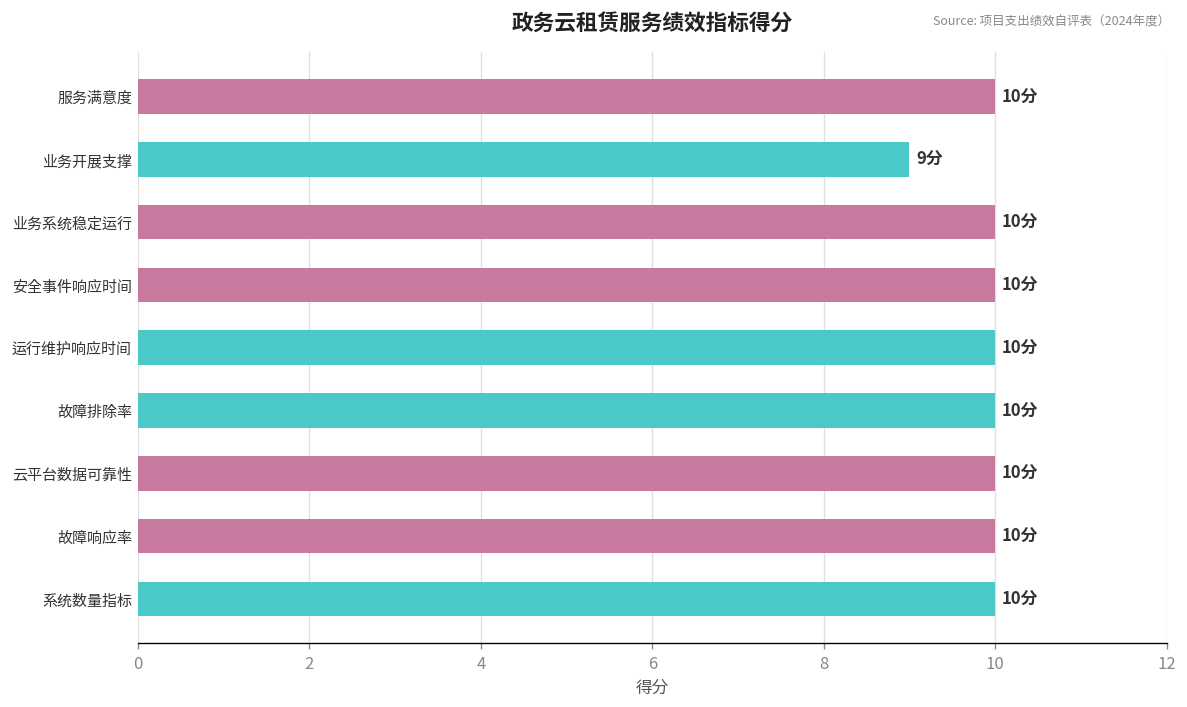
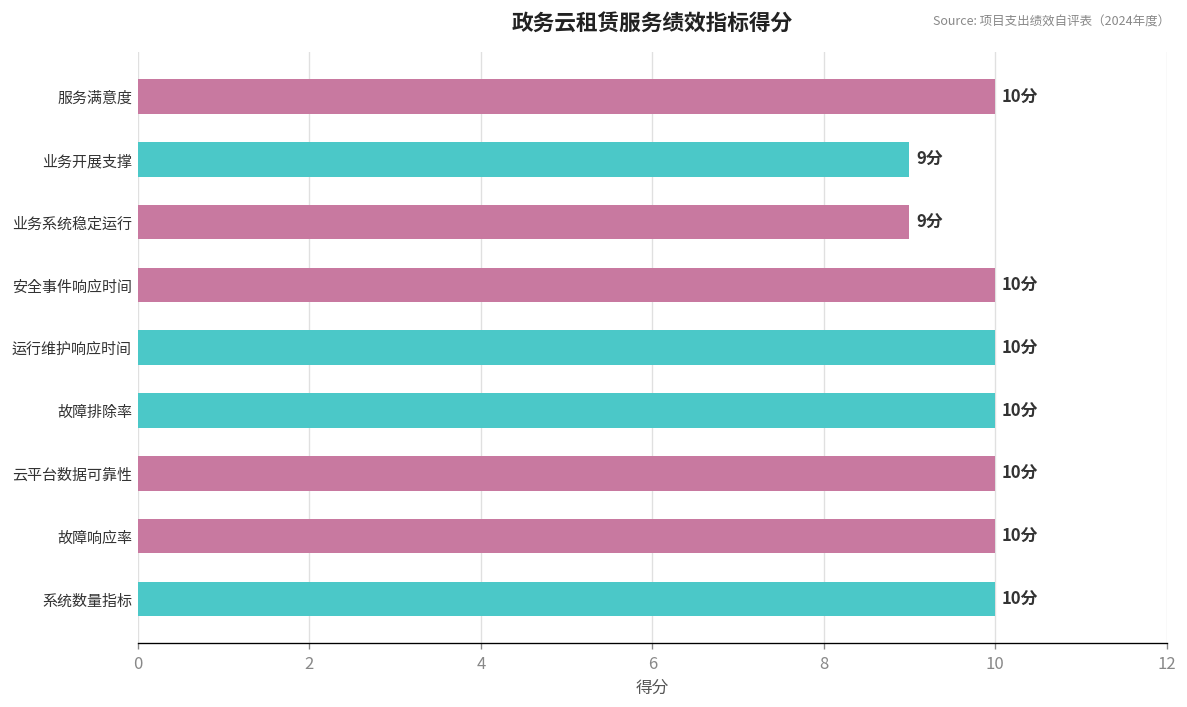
  {
    "服务满意度": "10分",
    "业务开展支撑": "9分",
-   "业务系统稳定运行": "10分",
+   "业务系统稳定运行": "9分",
    "安全事件响应时间": "10分",
    "运行维护响应时间": "10分",
    "故障排除率": "10分",
    "云平台数据可靠性": "10分",
    "故障响应率": "10分",
    "系统数量指标": "10分"
  }
